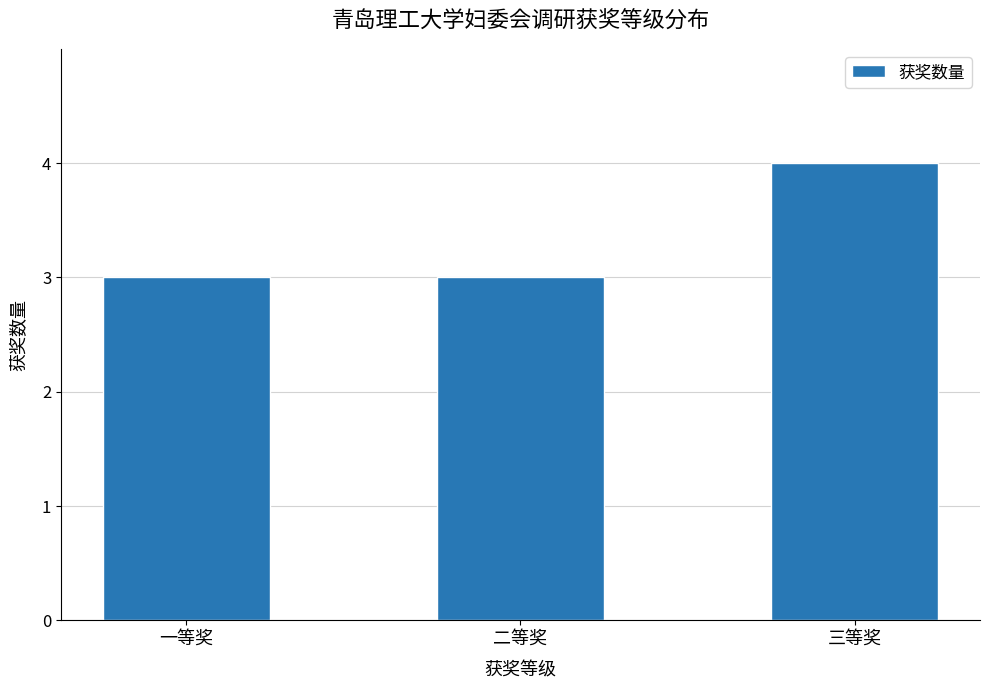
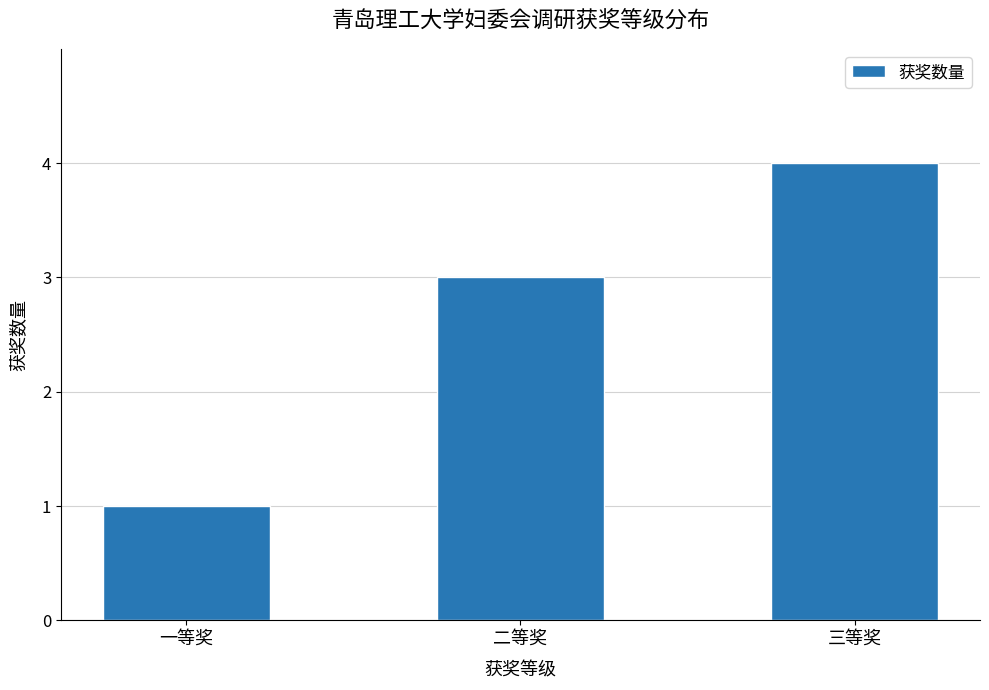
  {
-   "一等奖": 3,
+   "一等奖": 1,
    "二等奖": 3,
    "三等奖": 4
  }
